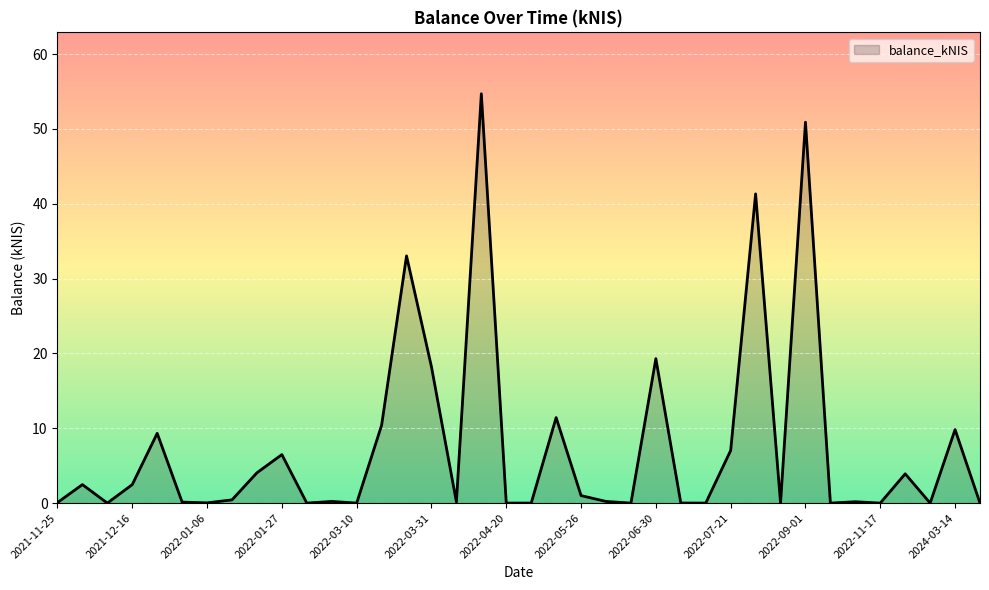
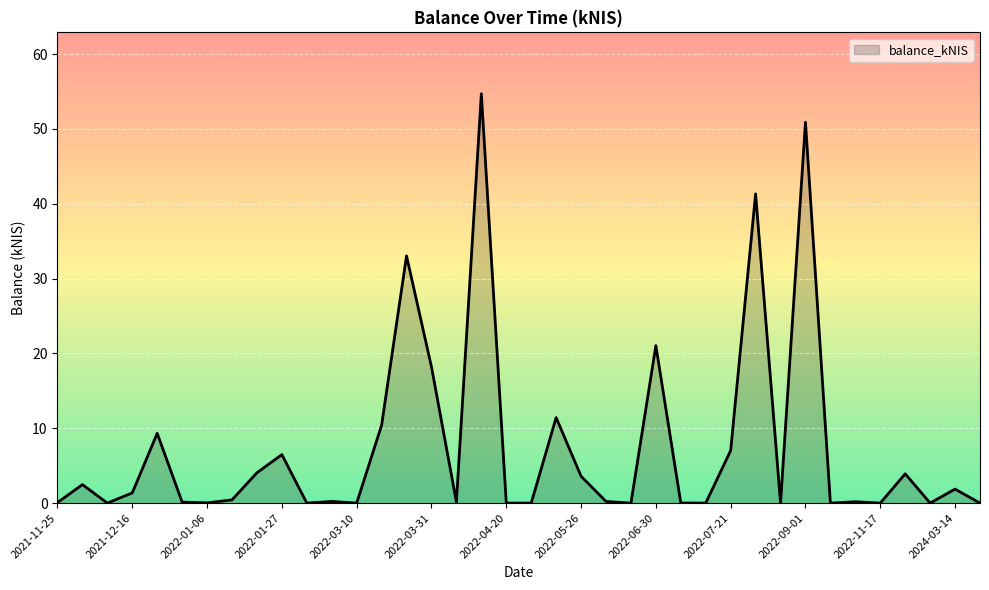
  {
    "2021-11-25": 0,
-   "2021-12-16": 2,
+   "2021-12-16": 1,
    "2022-01-06": 0,
    "2022-01-27": 6,
    "2022-03-10": 0,
    "2022-03-31": 18,
    "2022-04-20": 0,
-   "2022-05-26": 1,
-   "2022-06-30": 19,
+   "2022-05-26": 4,
+   "2022-06-30": 21,
    "2022-07-21": 7,
    "2022-09-01": 51,
    "2022-11-17": 0,
-   "2024-03-14": 10
+   "2024-03-14": 2
  }
